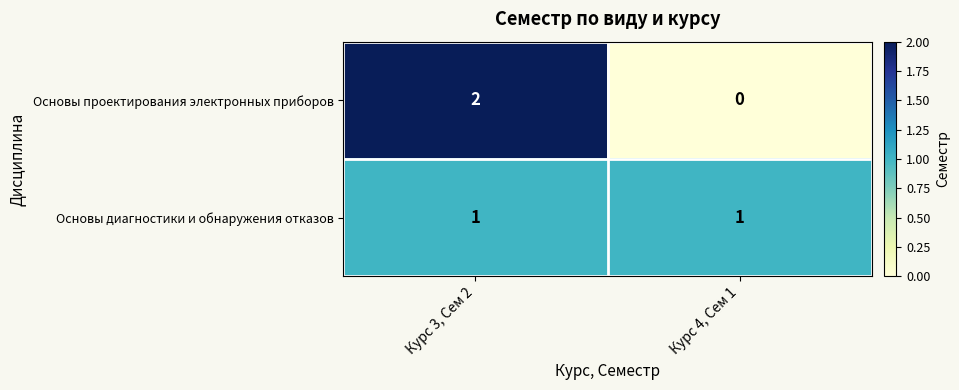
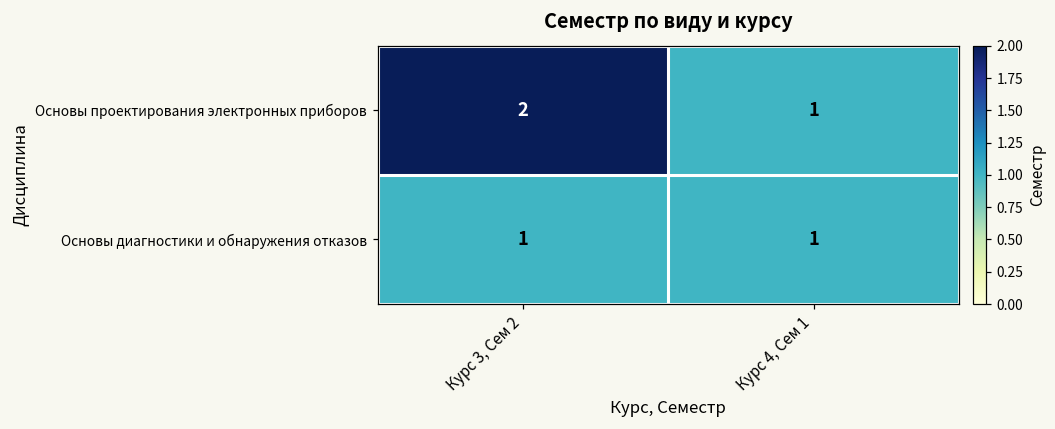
  {
    "Основы проектирования электронных приборов": {
      "Курс 3, Сем 2": 2,
-     "Курс 4, Сем 1": 0
+     "Курс 4, Сем 1": 1
    },
    "Основы диагностики и обнаружения отказов": {
      "Курс 3, Сем 2": 1,
      "Курс 4, Сем 1": 1
    }
  }
